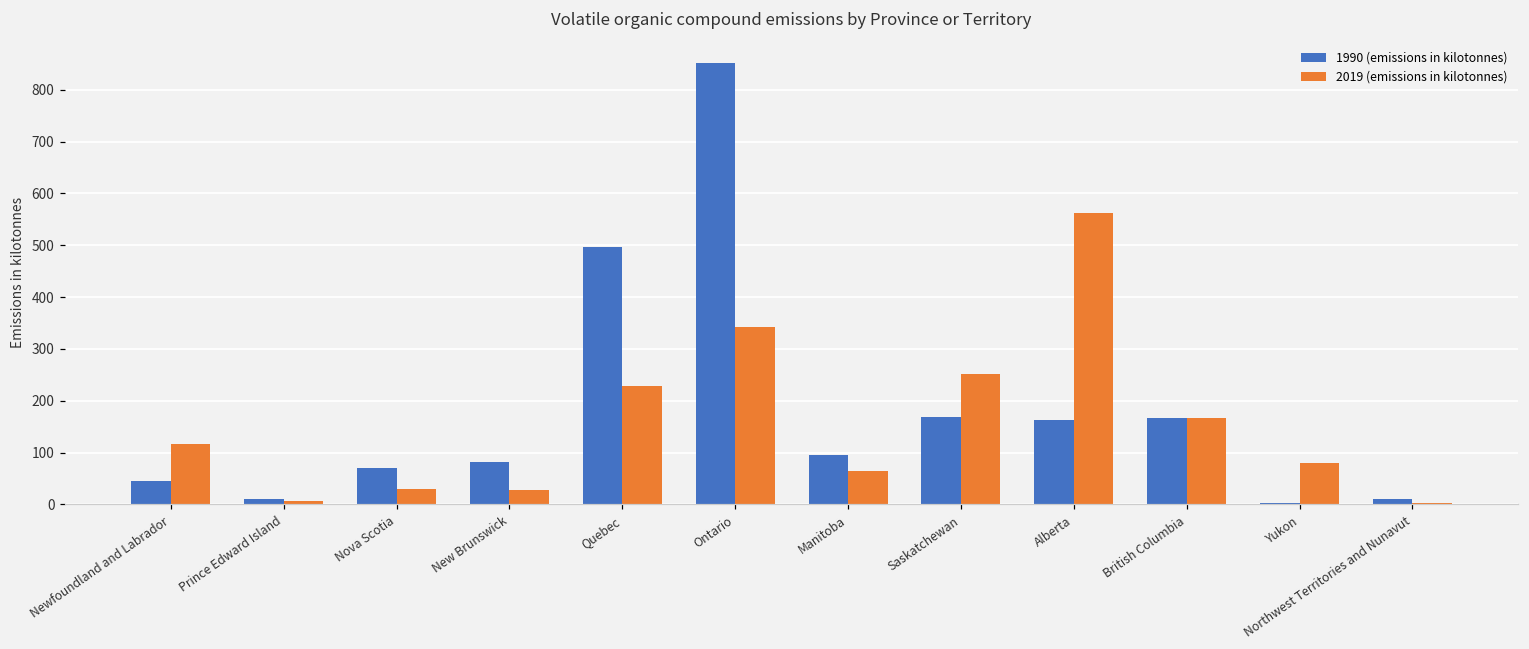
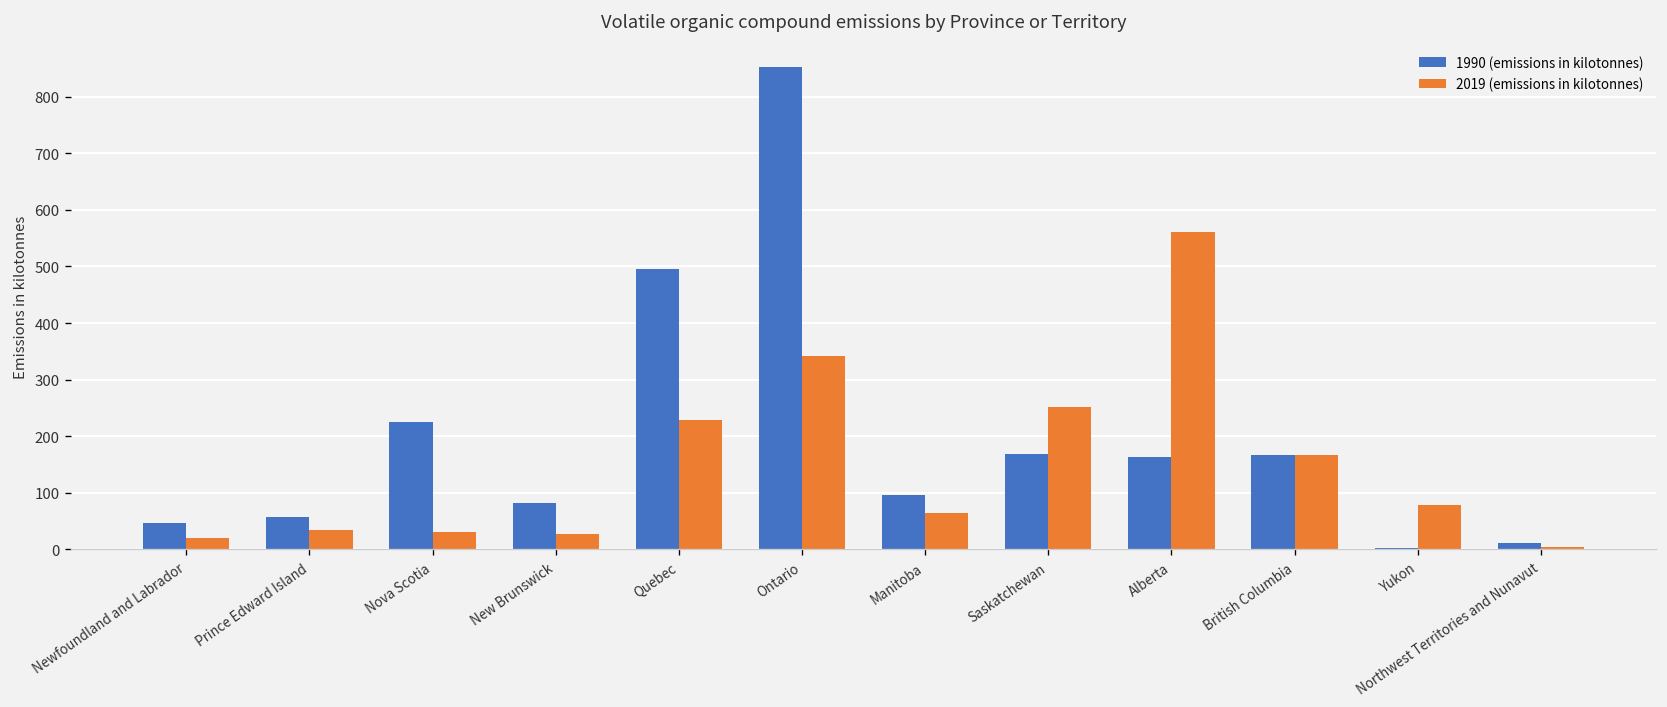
  {
    "1990 (emissions in kilotonnes)": {
      "Newfoundland and Labrador": 50,
-     "Prince Edward Island": 10,
-     "Nova Scotia": 70,
+     "Prince Edward Island": 60,
+     "Nova Scotia": 230,
      "New Brunswick": 80,
      "Quebec": 500,
      "Ontario": 850,
      "Manitoba": 100,
      "Saskatchewan": 170,
      "Alberta": 160,
      "British Columbia": 170,
      "Northwest Territories and Nunavut": 10
    },
    "2019 (emissions in kilotonnes)": {
-     "Newfoundland and Labrador": 120,
-     "Prince Edward Island": 10,
+     "Newfoundland and Labrador": 20,
+     "Prince Edward Island": 30,
      "Nova Scotia": 30,
      "New Brunswick": 30,
      "Quebec": 230,
      "Ontario": 340,
      "Manitoba": 60,
      "Saskatchewan": 250,
      "Alberta": 560,
      "British Columbia": 170,
      "Yukon": 80
    }
  }
